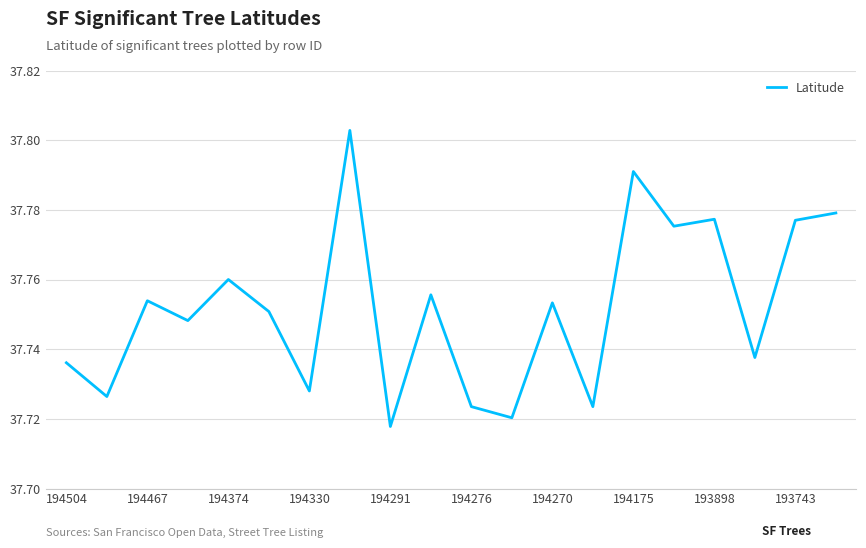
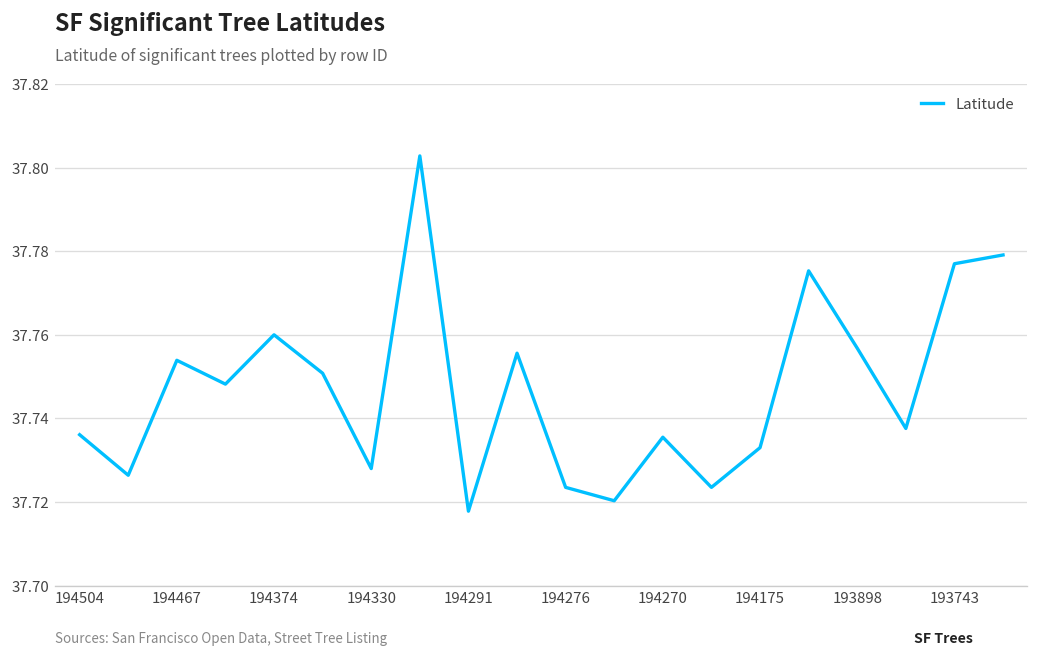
  {
    "194504": 37.736,
    "194467": 37.754,
    "194374": 37.760,
    "194330": 37.728,
    "194291": 37.718,
    "194276": 37.724,
-   "194270": 37.753,
-   "194175": 37.791,
-   "193898": 37.777,
+   "194270": 37.736,
+   "194175": 37.733,
+   "193898": 37.757,
    "193743": 37.777
  }
